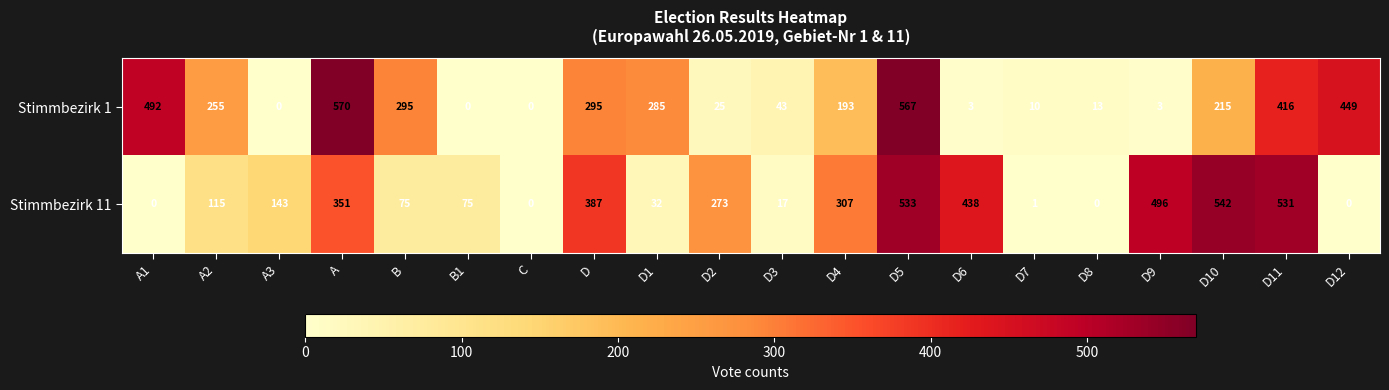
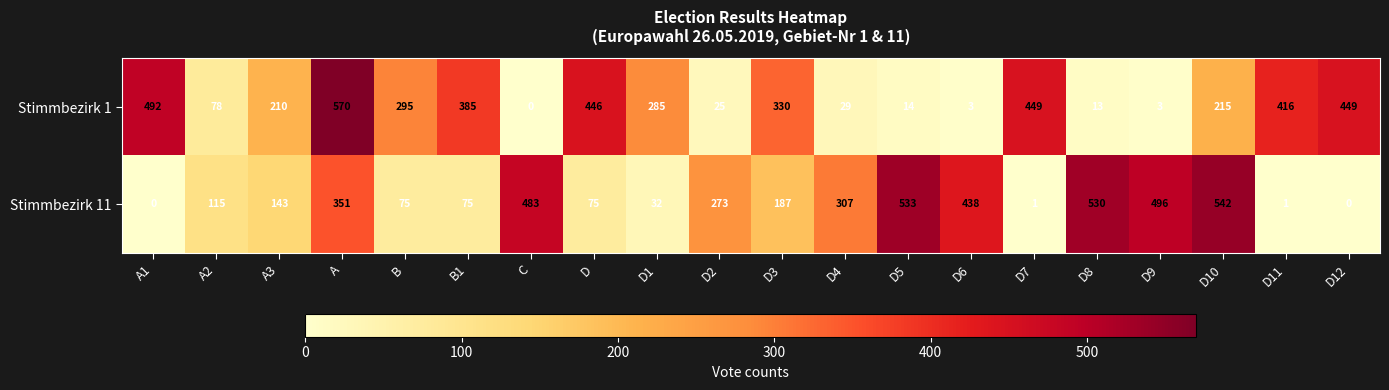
  {
    "Stimmbezirk 1": {
      "A1": 492,
-     "A2": 255,
-     "A3": 0,
+     "A2": 78,
+     "A3": 210,
      "A": 570,
      "B": 295,
-     "B1": 0,
+     "B1": 385,
      "C": 0,
-     "D": 295,
+     "D": 446,
      "D1": 285,
      "D2": 25,
-     "D3": 43,
-     "D4": 193,
-     "D5": 567,
+     "D3": 330,
+     "D4": 29,
+     "D5": 14,
      "D6": 3,
-     "D7": 10,
+     "D7": 449,
      "D8": 13,
      "D9": 3,
      "D10": 215,
      "D11": 416,
      "D12": 449
    },
    "Stimmbezirk 11": {
      "A1": 0,
      "A2": 115,
      "A3": 143,
      "A": 351,
      "B": 75,
      "B1": 75,
-     "C": 0,
-     "D": 387,
+     "C": 483,
+     "D": 75,
      "D1": 32,
      "D2": 273,
-     "D3": 17,
+     "D3": 187,
      "D4": 307,
      "D5": 533,
      "D6": 438,
      "D7": 1,
-     "D8": 0,
+     "D8": 530,
      "D9": 496,
      "D10": 542,
-     "D11": 531,
+     "D11": 1,
      "D12": 0
    }
  }
